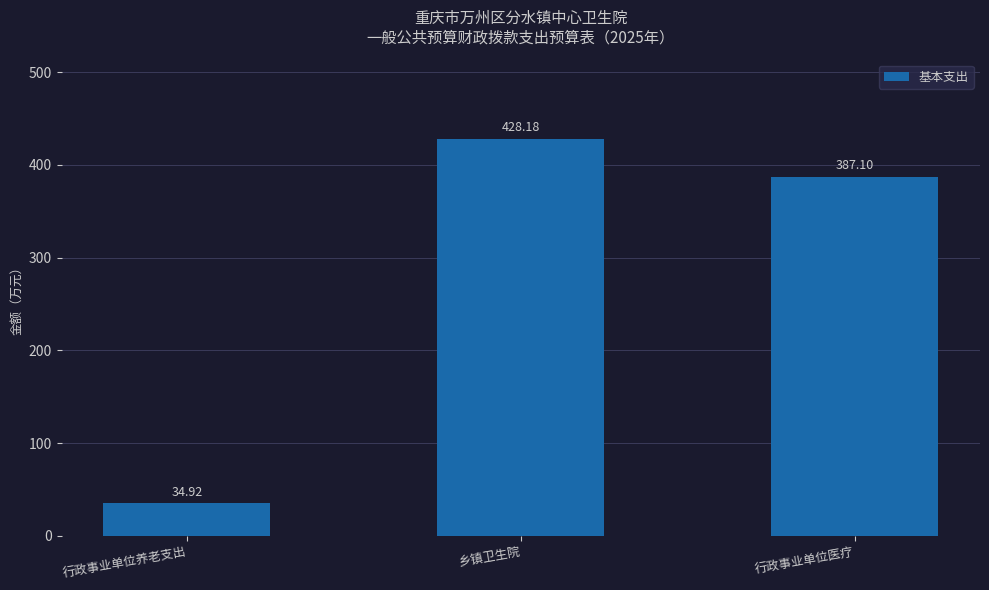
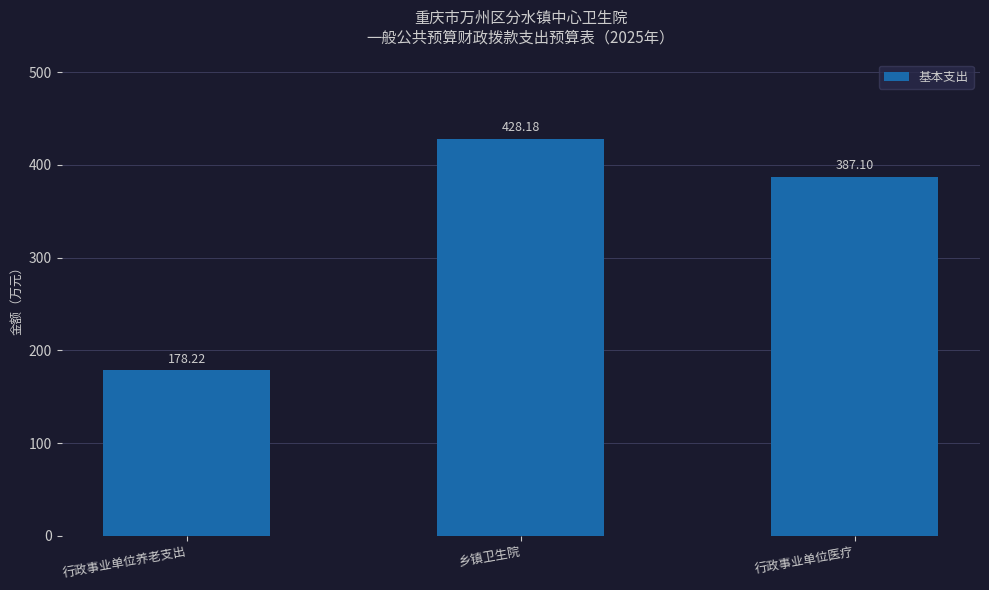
  {
-   "行政事业单位养老支出": 34.92,
+   "行政事业单位养老支出": 178.22,
    "乡镇卫生院": 428.18,
    "行政事业单位医疗": 387.10
  }
